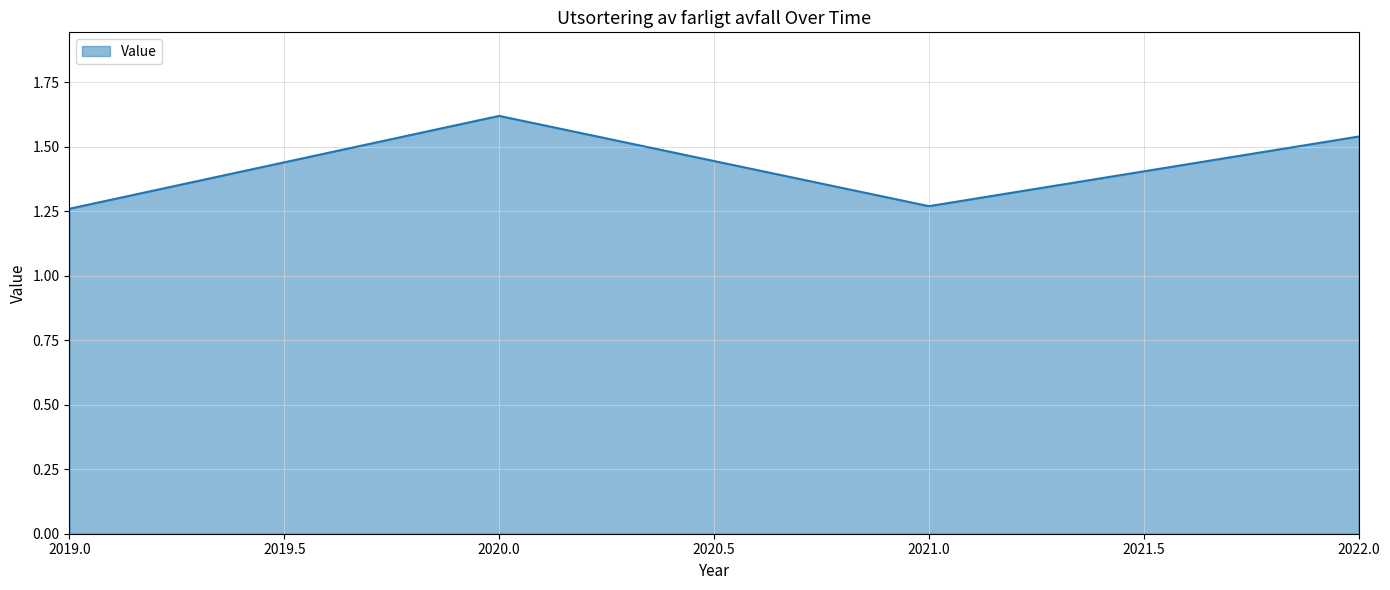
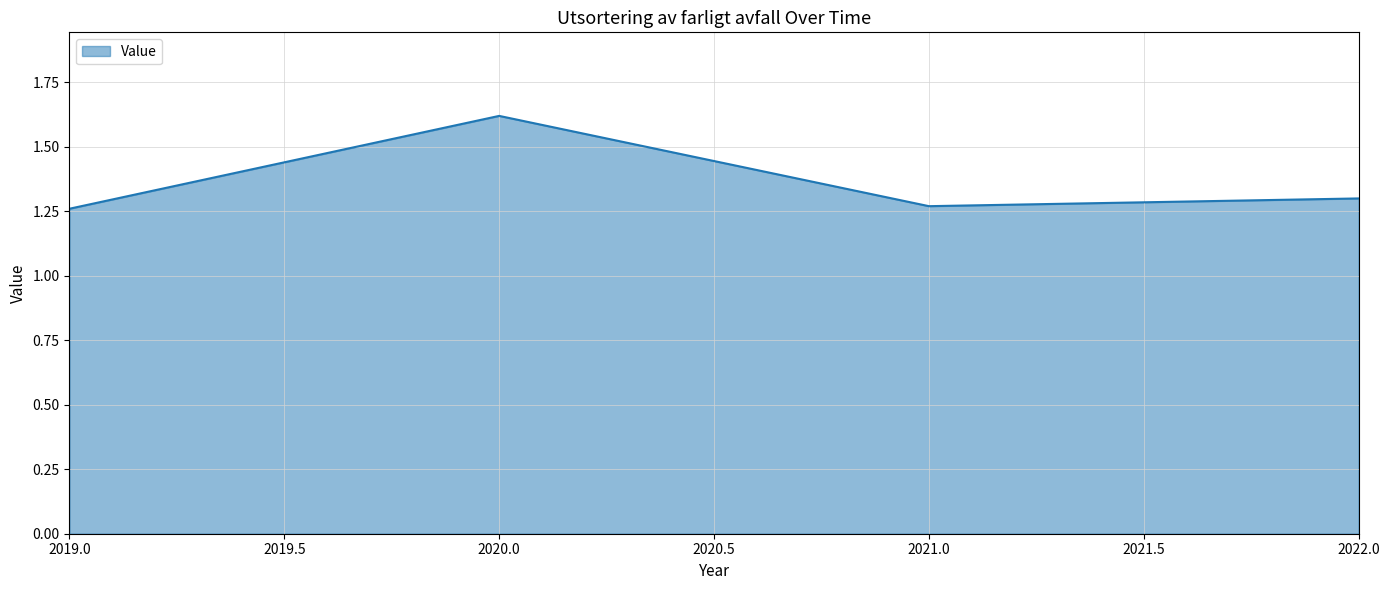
  {
    "2019.0": 1.26,
    "2020.0": 1.62,
    "2021.0": 1.27,
-   "2022.0": 1.54
+   "2022.0": 1.30
  }
